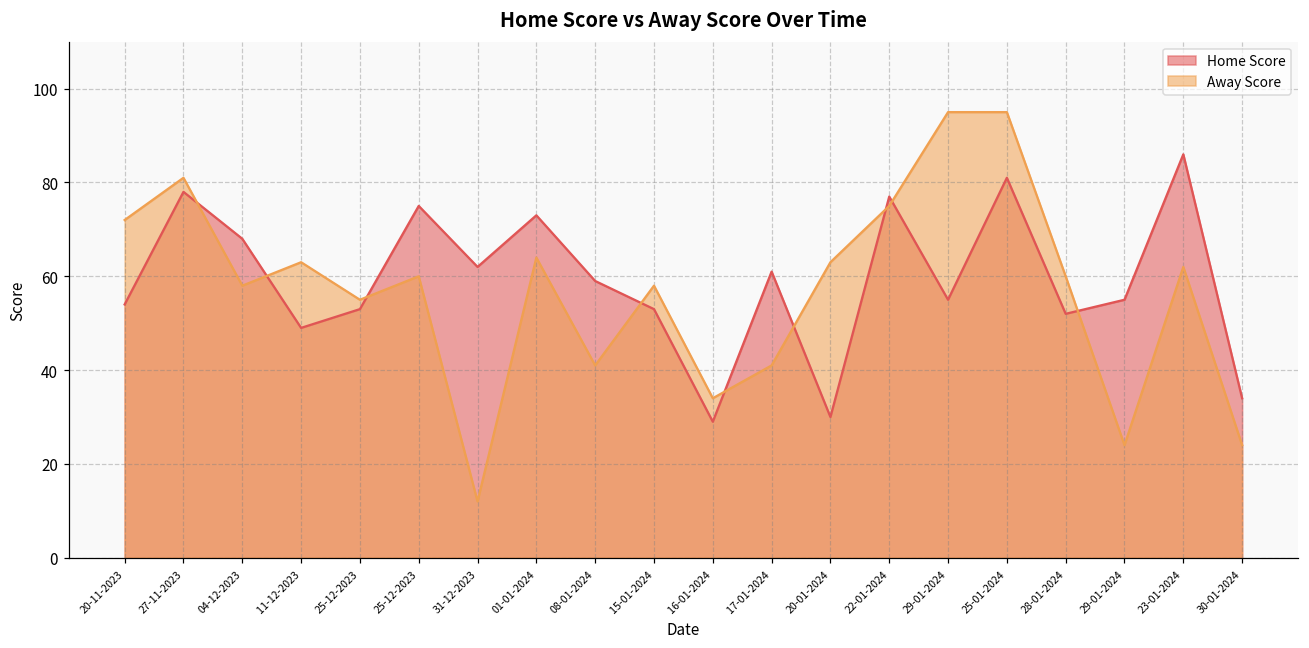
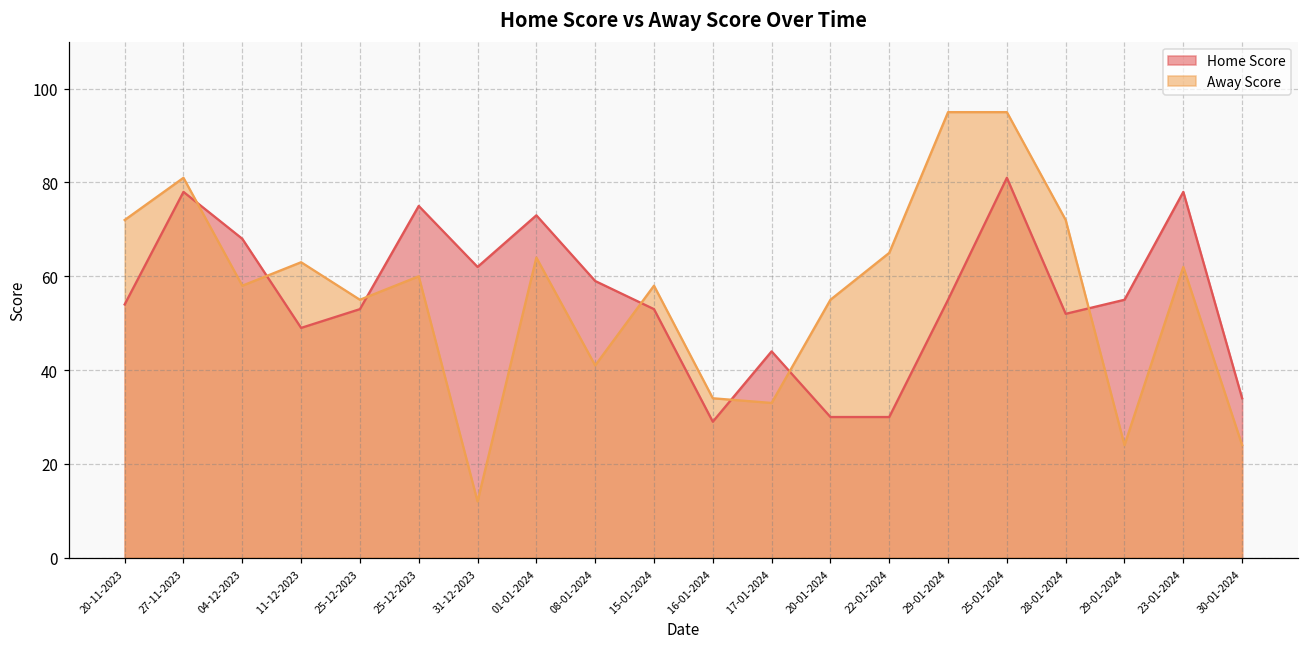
  {
    "Home Score": {
      "20-11-2023": 54,
      "27-11-2023": 78,
      "04-12-2023": 68,
      "11-12-2023": 49,
      "31-12-2023": 62,
      "01-01-2024": 73,
      "08-01-2024": 59,
      "15-01-2024": 53,
      "16-01-2024": 29,
-     "17-01-2024": 61,
+     "17-01-2024": 44,
      "20-01-2024": 30,
-     "22-01-2024": 77,
+     "22-01-2024": 30,
      "25-01-2024": 81,
      "28-01-2024": 52,
-     "23-01-2024": 86,
+     "23-01-2024": 78,
      "30-01-2024": 34
    },
    "Away Score": {
      "20-11-2023": 72,
      "27-11-2023": 81,
      "04-12-2023": 58,
      "11-12-2023": 63,
      "31-12-2023": 12,
      "01-01-2024": 64,
      "08-01-2024": 41,
      "15-01-2024": 58,
      "16-01-2024": 34,
-     "17-01-2024": 41,
-     "20-01-2024": 63,
-     "22-01-2024": 75,
+     "17-01-2024": 33,
+     "20-01-2024": 55,
+     "22-01-2024": 65,
      "25-01-2024": 95,
-     "28-01-2024": 60,
+     "28-01-2024": 72,
      "23-01-2024": 62,
      "30-01-2024": 24
    }
  }
